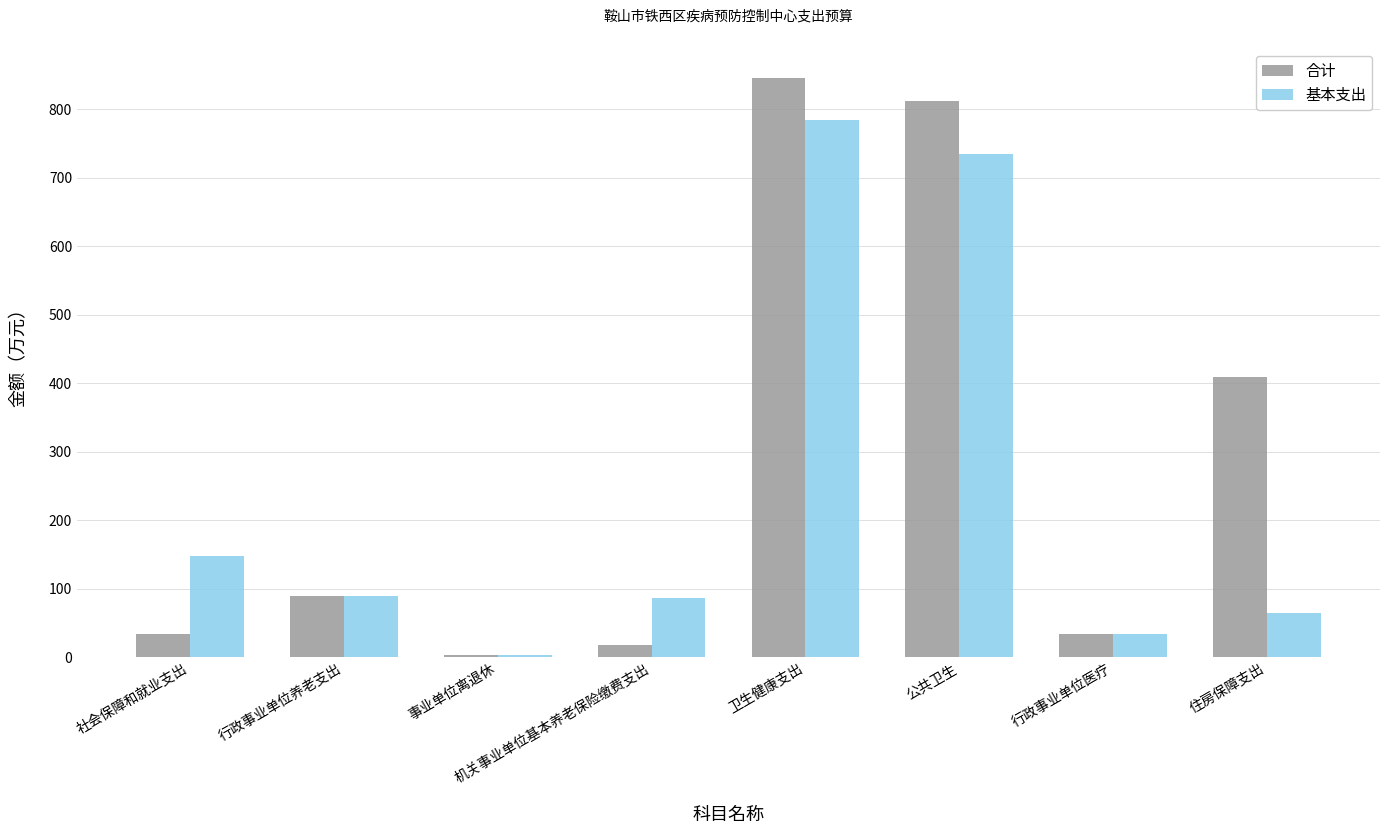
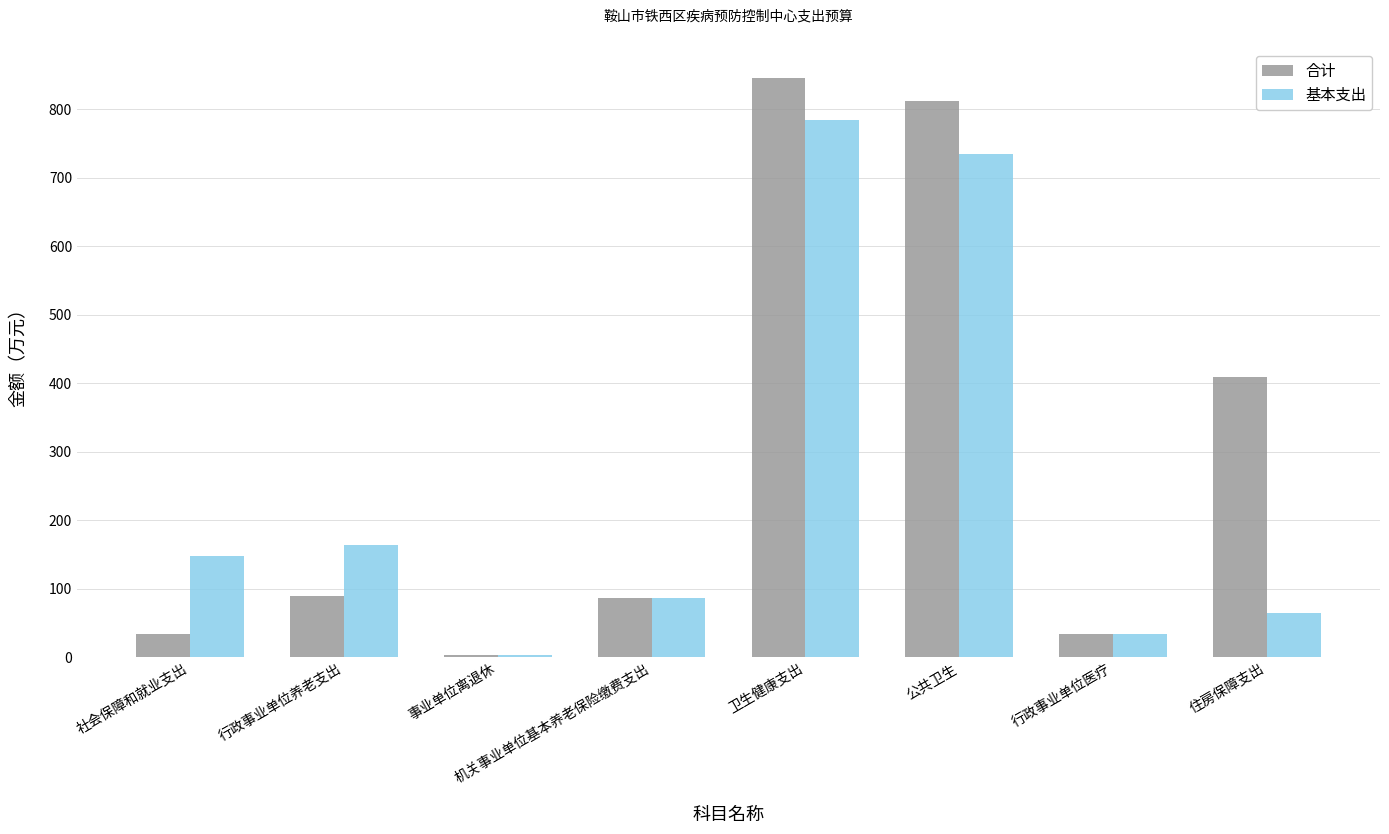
  {
    "合计": {
      "社会保障和就业支出": 30,
      "行政事业单位养老支出": 90,
-     "机关事业单位基本养老保险缴费支出": 20,
+     "机关事业单位基本养老保险缴费支出": 90,
      "卫生健康支出": 850,
      "公共卫生": 810,
      "行政事业单位医疗": 30,
      "住房保障支出": 410
    },
    "基本支出": {
      "社会保障和就业支出": 150,
-     "行政事业单位养老支出": 90,
+     "行政事业单位养老支出": 160,
      "机关事业单位基本养老保险缴费支出": 90,
      "卫生健康支出": 780,
      "公共卫生": 730,
      "行政事业单位医疗": 30,
      "住房保障支出": 60
    }
  }
